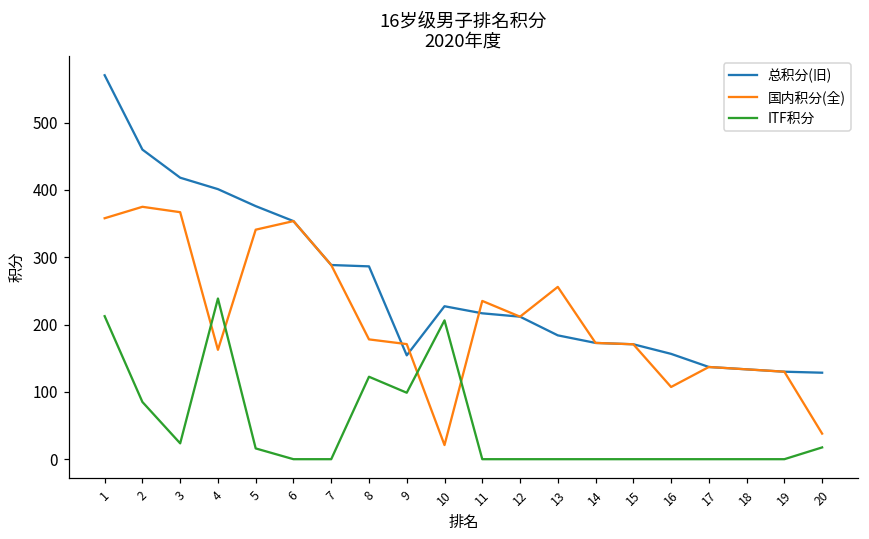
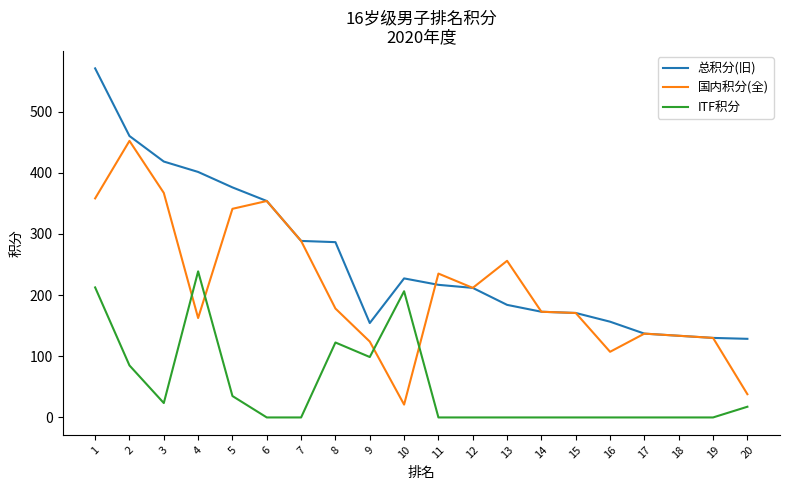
  {
    "总积分(旧)": {
      "1": 570,
      "2": 460,
      "3": 420,
      "4": 400,
      "5": 380,
      "8": 290,
      "9": 150,
      "10": 230,
      "11": 220,
      "13": 180,
      "16": 160,
      "20": 130
    },
    "国内积分(全)": {
      "1": 360,
-     "2": 380,
+     "2": 450,
      "3": 370,
      "4": 160,
      "5": 340,
      "8": 180,
-     "9": 170,
+     "9": 120,
      "10": 20,
      "11": 240,
      "13": 260,
      "16": 110,
      "20": 40
    },
    "ITF积分": {
      "1": 210,
      "2": 90,
      "3": 20,
      "4": 240,
-     "5": 20,
+     "5": 40,
      "6": 0,
      "7": 0,
      "8": 120,
      "9": 100,
      "10": 210,
      "11": 0,
      "12": 0,
      "13": 0,
      "14": 0,
      "15": 0,
      "16": 0,
      "17": 0,
      "18": 0,
      "19": 0,
      "20": 20
    }
  }
